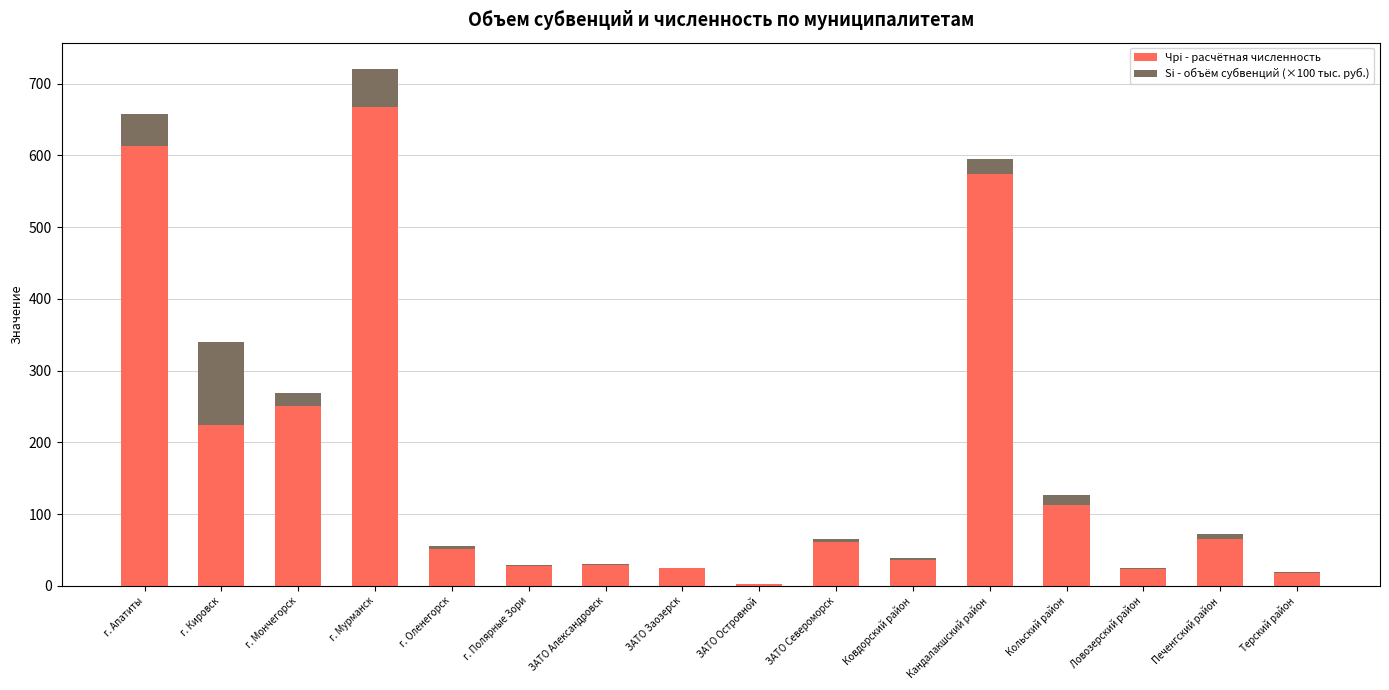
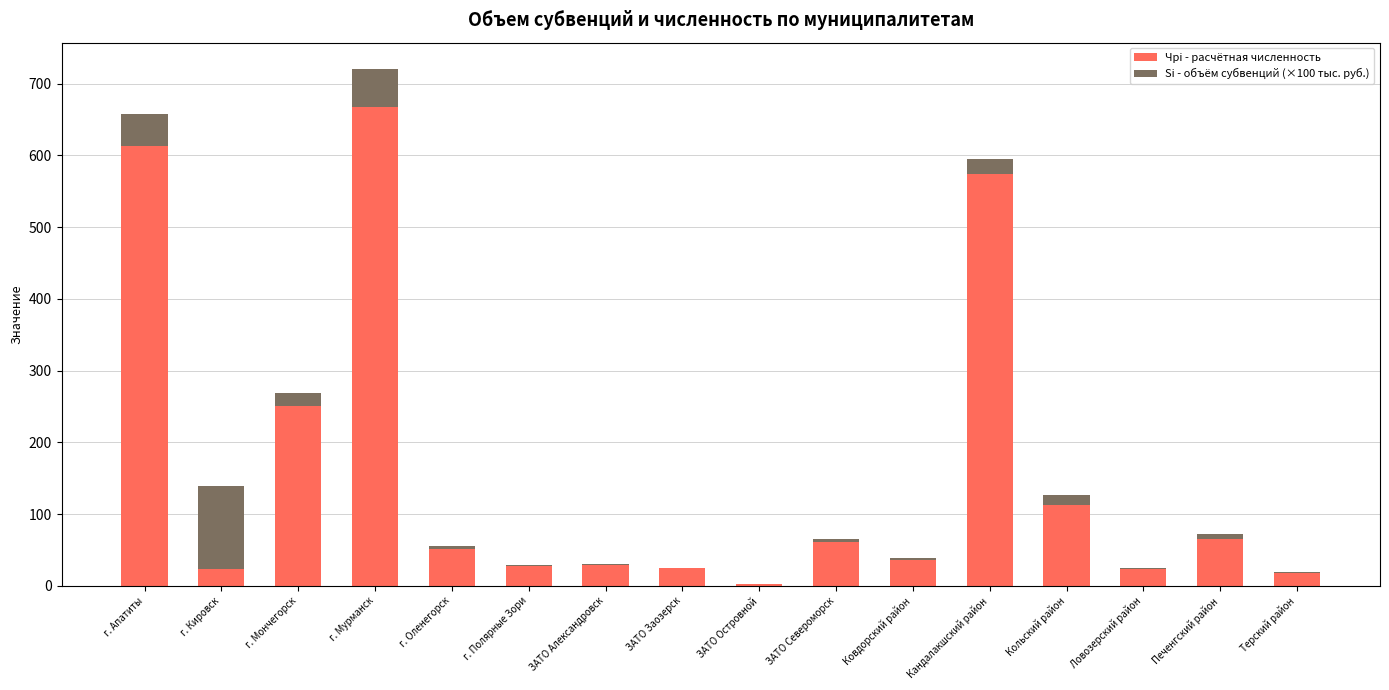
  {
    "Чрi - расчётная численность": {
      "г. Апатиты": 610,
-     "г. Кировск": 220,
+     "г. Кировск": 20,
      "г. Мончегорск": 250,
      "г. Мурманск": 670,
      "г. Оленегорск": 50,
      "г. Полярные Зори": 30,
      "ЗАТО Александровск": 30,
      "ЗАТО Заозерск": 30,
      "ЗАТО Североморск": 60,
      "Ковдорский район": 40,
      "Кандалакшский район": 570,
      "Кольский район": 110,
      "Ловозерский район": 20,
      "Печенгский район": 70,
      "Терский район": 20
    },
    "Si - объём субвенций (×100 тыс. руб.)": {
      "г. Апатиты": 40,
      "г. Кировск": 120,
      "г. Мончегорск": 20,
      "г. Мурманск": 50,
      "г. Оленегорск": 0,
      "ЗАТО Североморск": 0,
      "Кандалакшский район": 20,
      "Кольский район": 10,
      "Печенгский район": 10
    }
  }
